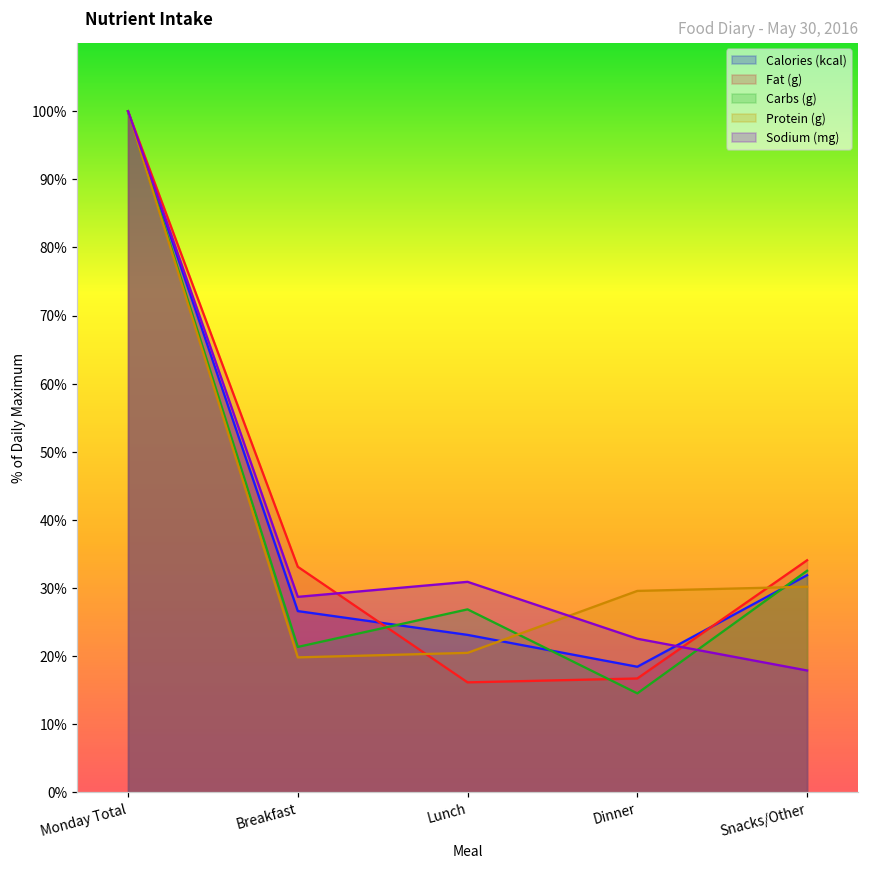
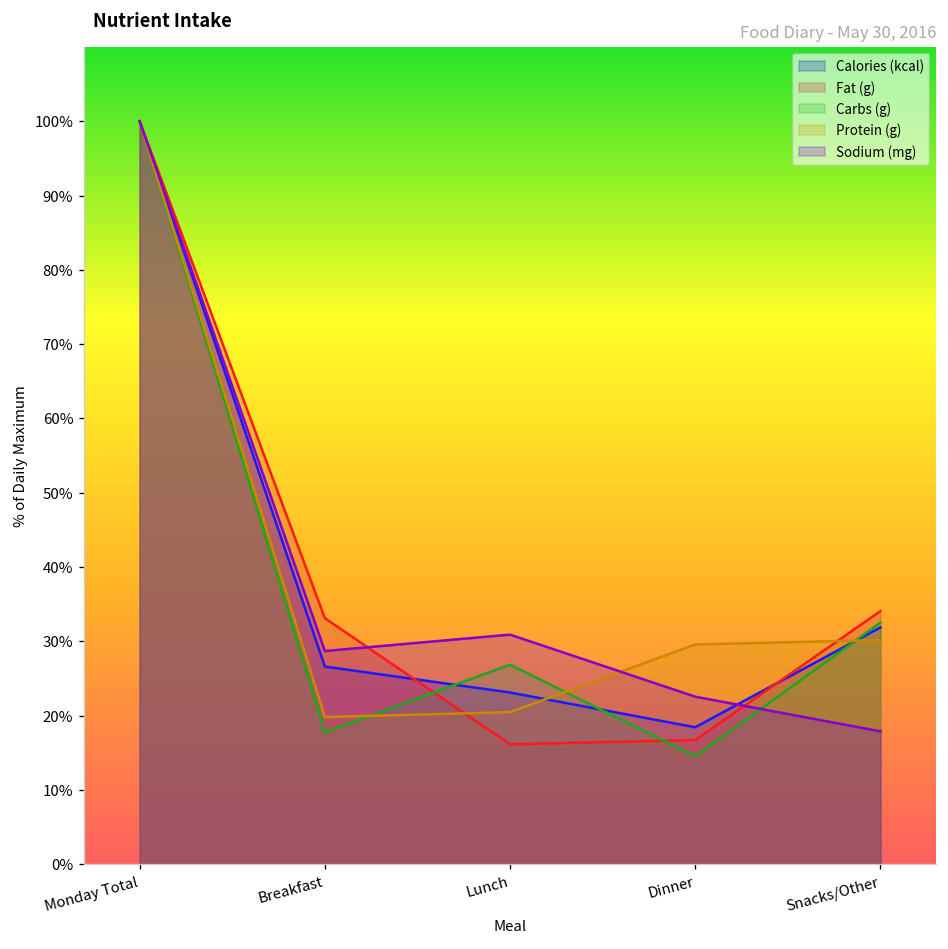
  {
    "Carbs (g)": {
-     "Breakfast": "21%",
+     "Breakfast": "18%",
      "Lunch": "27%",
      "Dinner": "15%",
      "Snacks/Other": "33%"
    }
  }
